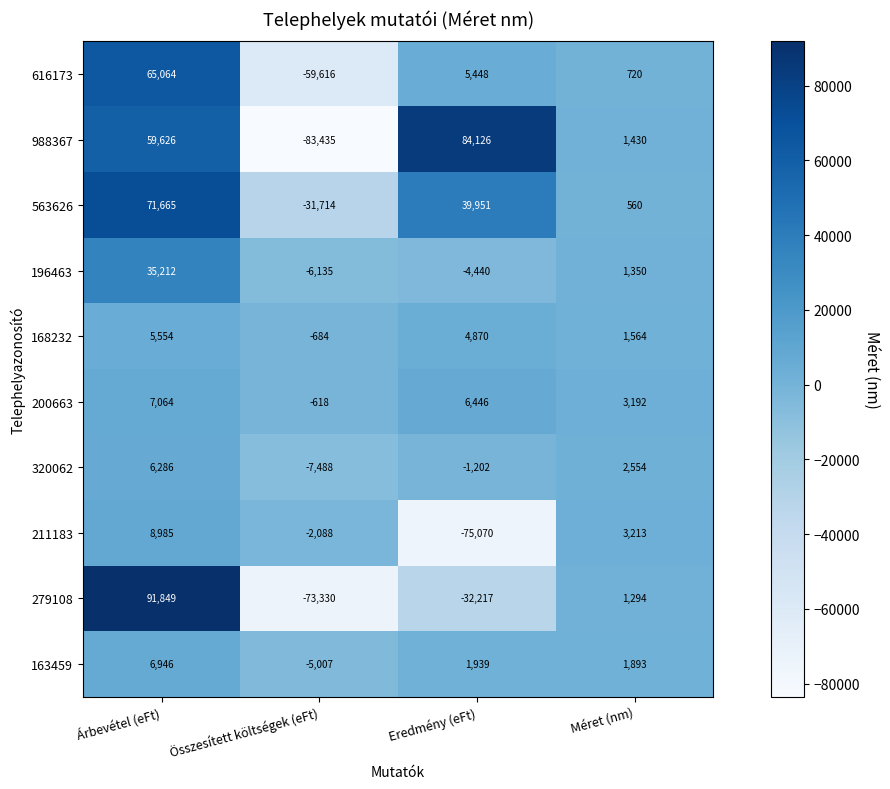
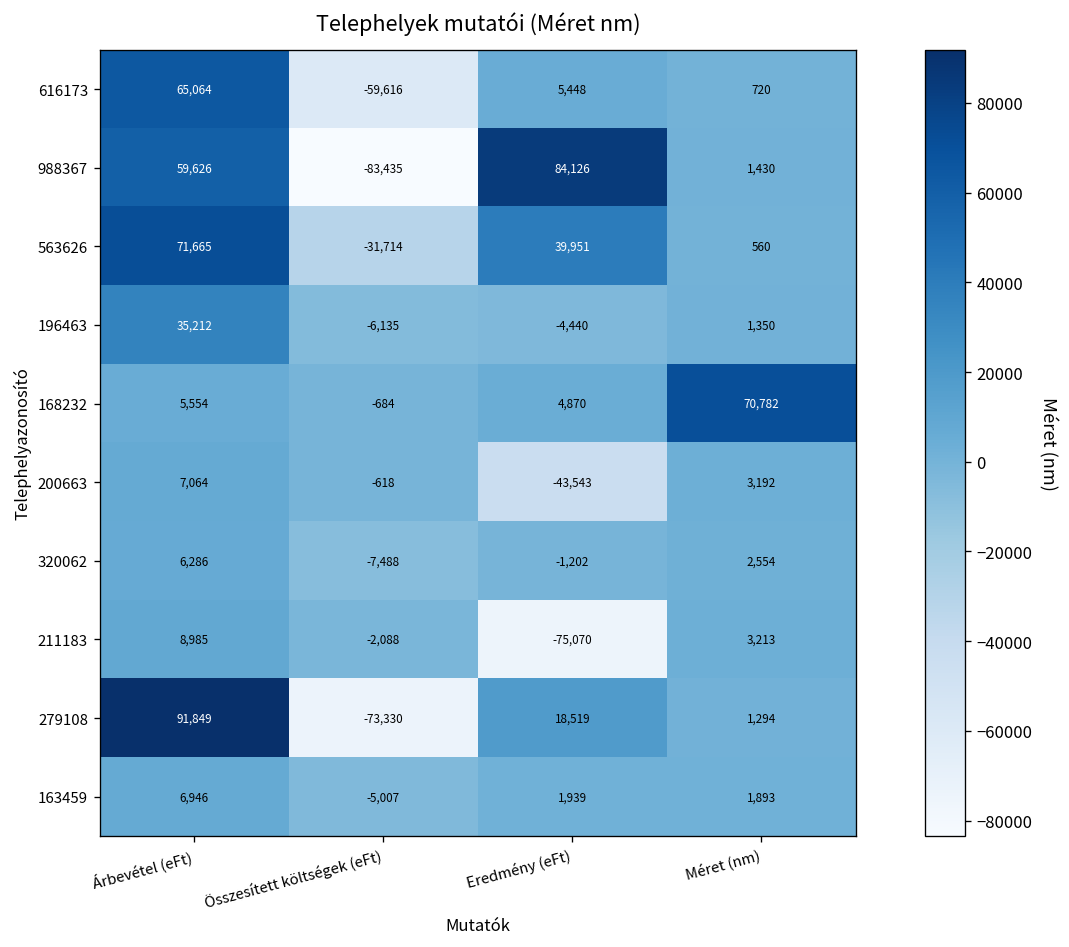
  {
    "616173": {
      "Árbevétel (eFt)": "65,064",
      "Összesített költségek (eFt)": "-59,616",
      "Eredmény (eFt)": "5,448",
      "Méret (nm)": "720"
    },
    "988367": {
      "Árbevétel (eFt)": "59,626",
      "Összesített költségek (eFt)": "-83,435",
      "Eredmény (eFt)": "84,126",
      "Méret (nm)": "1,430"
    },
    "563626": {
      "Árbevétel (eFt)": "71,665",
      "Összesített költségek (eFt)": "-31,714",
      "Eredmény (eFt)": "39,951",
      "Méret (nm)": "560"
    },
    "196463": {
      "Árbevétel (eFt)": "35,212",
      "Összesített költségek (eFt)": "-6,135",
      "Eredmény (eFt)": "-4,440",
      "Méret (nm)": "1,350"
    },
    "168232": {
      "Árbevétel (eFt)": "5,554",
      "Összesített költségek (eFt)": "-684",
      "Eredmény (eFt)": "4,870",
-     "Méret (nm)": "1,564"
+     "Méret (nm)": "70,782"
    },
    "200663": {
      "Árbevétel (eFt)": "7,064",
      "Összesített költségek (eFt)": "-618",
-     "Eredmény (eFt)": "6,446",
+     "Eredmény (eFt)": "-43,543",
      "Méret (nm)": "3,192"
    },
    "320062": {
      "Árbevétel (eFt)": "6,286",
      "Összesített költségek (eFt)": "-7,488",
      "Eredmény (eFt)": "-1,202",
      "Méret (nm)": "2,554"
    },
    "211183": {
      "Árbevétel (eFt)": "8,985",
      "Összesített költségek (eFt)": "-2,088",
      "Eredmény (eFt)": "-75,070",
      "Méret (nm)": "3,213"
    },
    "279108": {
      "Árbevétel (eFt)": "91,849",
      "Összesített költségek (eFt)": "-73,330",
-     "Eredmény (eFt)": "-32,217",
+     "Eredmény (eFt)": "18,519",
      "Méret (nm)": "1,294"
    },
    "163459": {
      "Árbevétel (eFt)": "6,946",
      "Összesített költségek (eFt)": "-5,007",
      "Eredmény (eFt)": "1,939",
      "Méret (nm)": "1,893"
    }
  }
